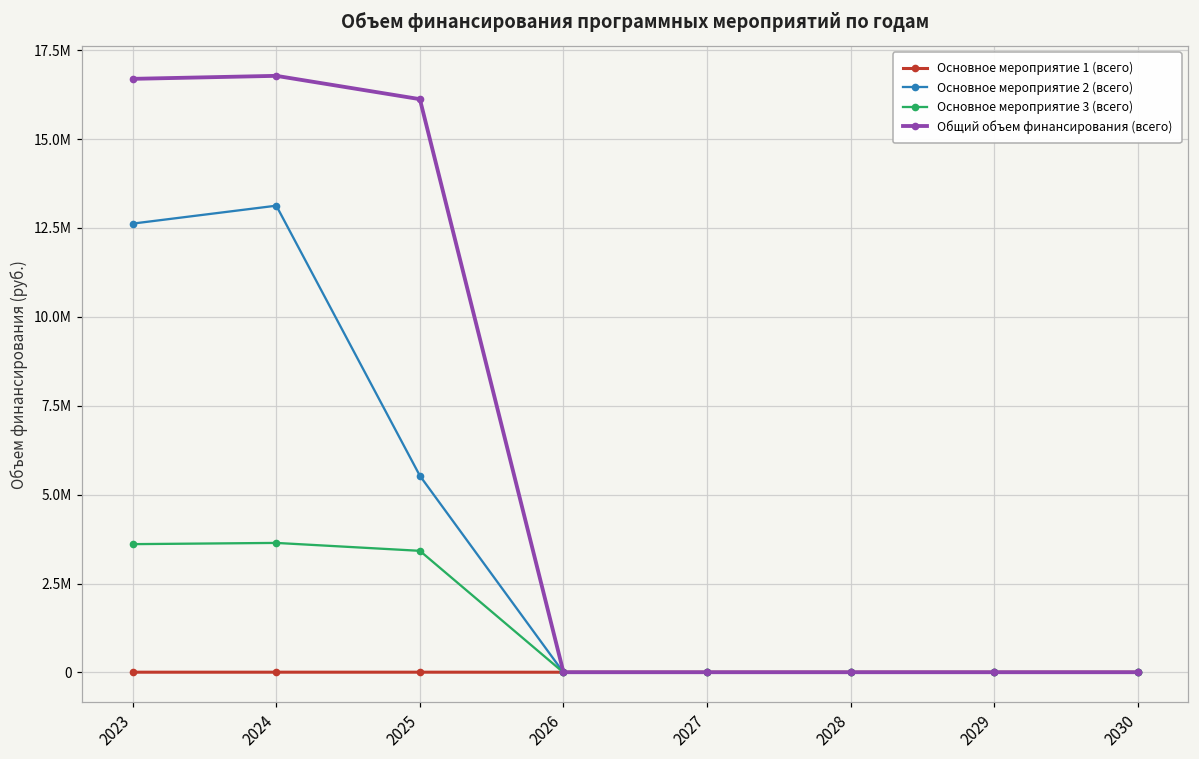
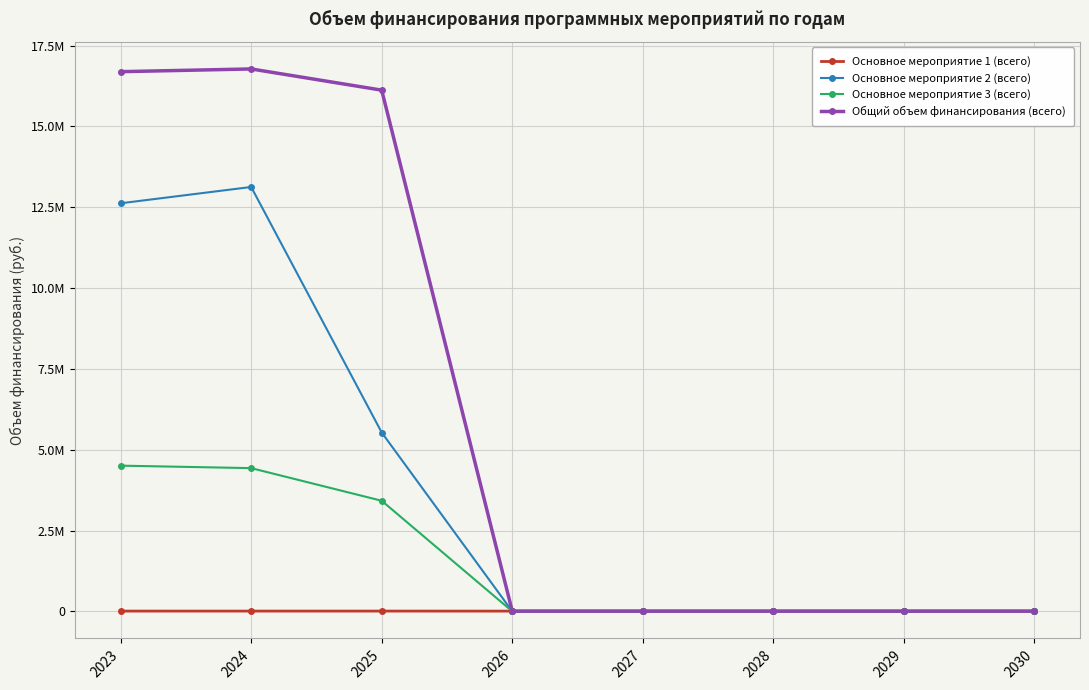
  {
    "Основное мероприятие 1 (всего)": {
      "2023": 0,
      "2024": 0,
      "2025": 0
    },
    "Основное мероприятие 2 (всего)": {
      "2023": 12600000,
      "2024": 13100000,
      "2025": 5500000
    },
    "Основное мероприятие 3 (всего)": {
-     "2023": 3600000,
-     "2024": 3600000,
+     "2023": 4500000,
+     "2024": 4400000,
      "2025": 3400000
    },
    "Общий объем финансирования (всего)": {
      "2023": 16700000,
      "2024": 16800000,
      "2025": 16100000
    }
  }
